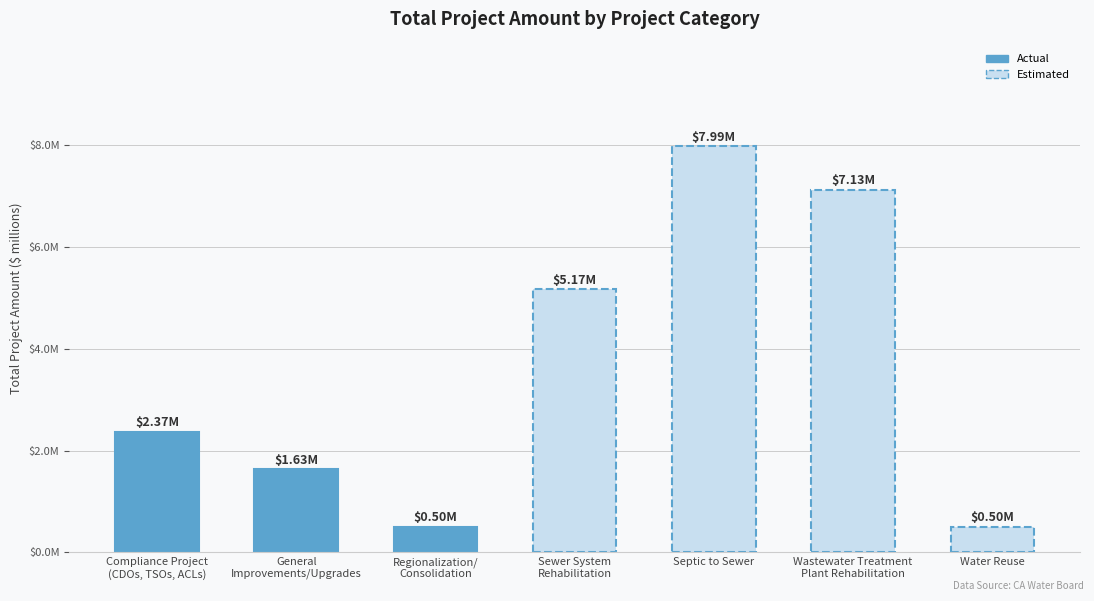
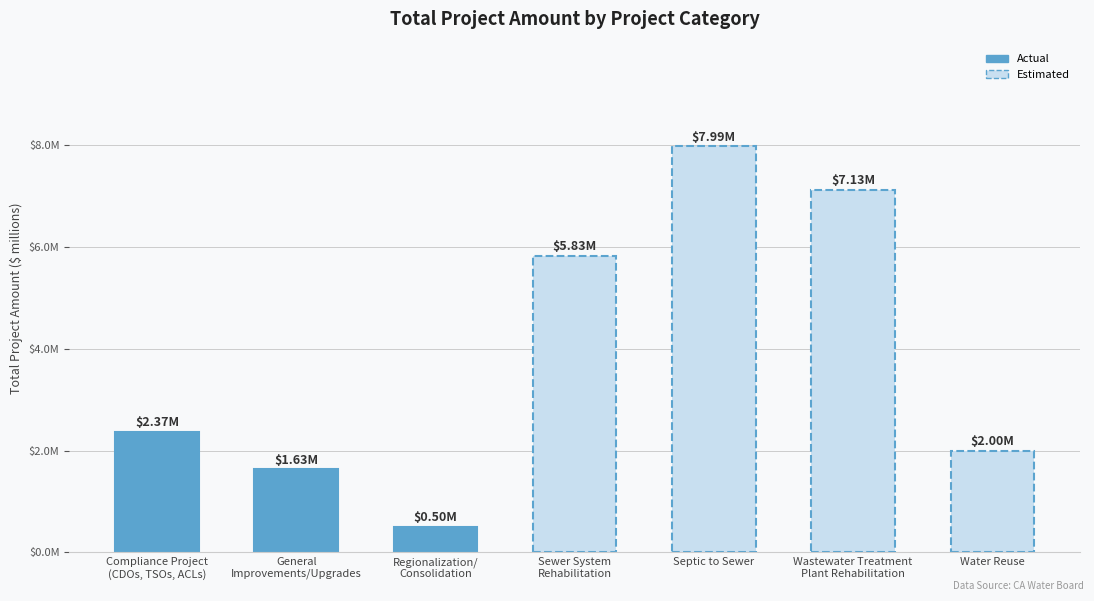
  {
    "Compliance Project (CDOs, TSOs, ACLs)": "$2.37M",
    "General Improvements/Upgrades": "$1.63M",
    "Regionalization/ Consolidation": "$0.50M",
-   "Sewer System Rehabilitation": "$5.17M",
+   "Sewer System Rehabilitation": "$5.83M",
    "Septic to Sewer": "$7.99M",
    "Wastewater Treatment Plant Rehabilitation": "$7.13M",
-   "Water Reuse": "$0.50M"
+   "Water Reuse": "$2.00M"
  }
